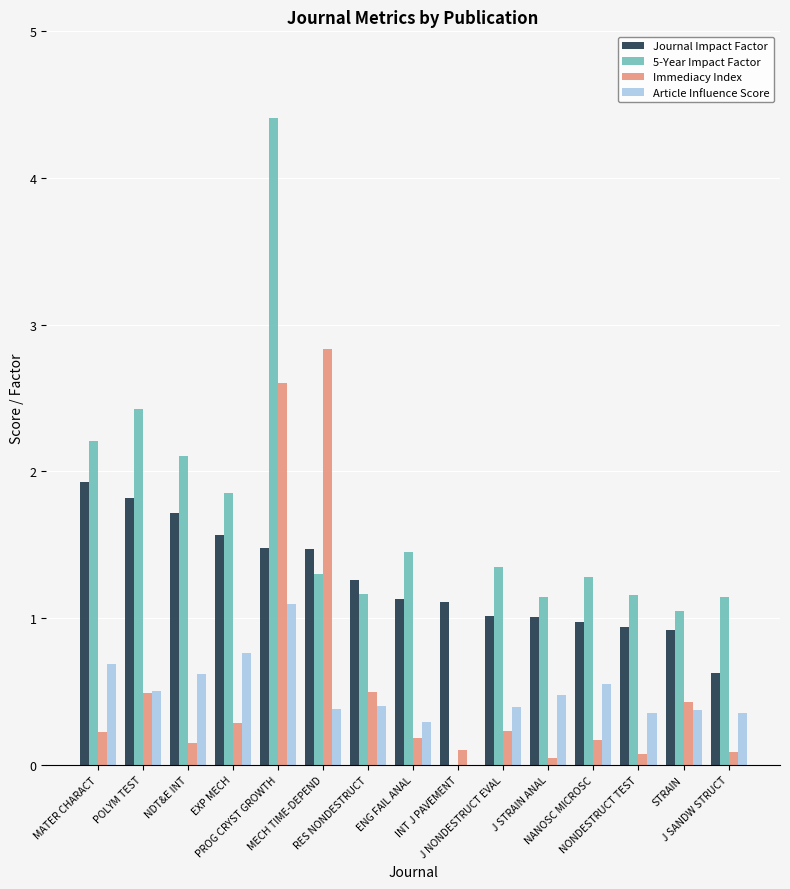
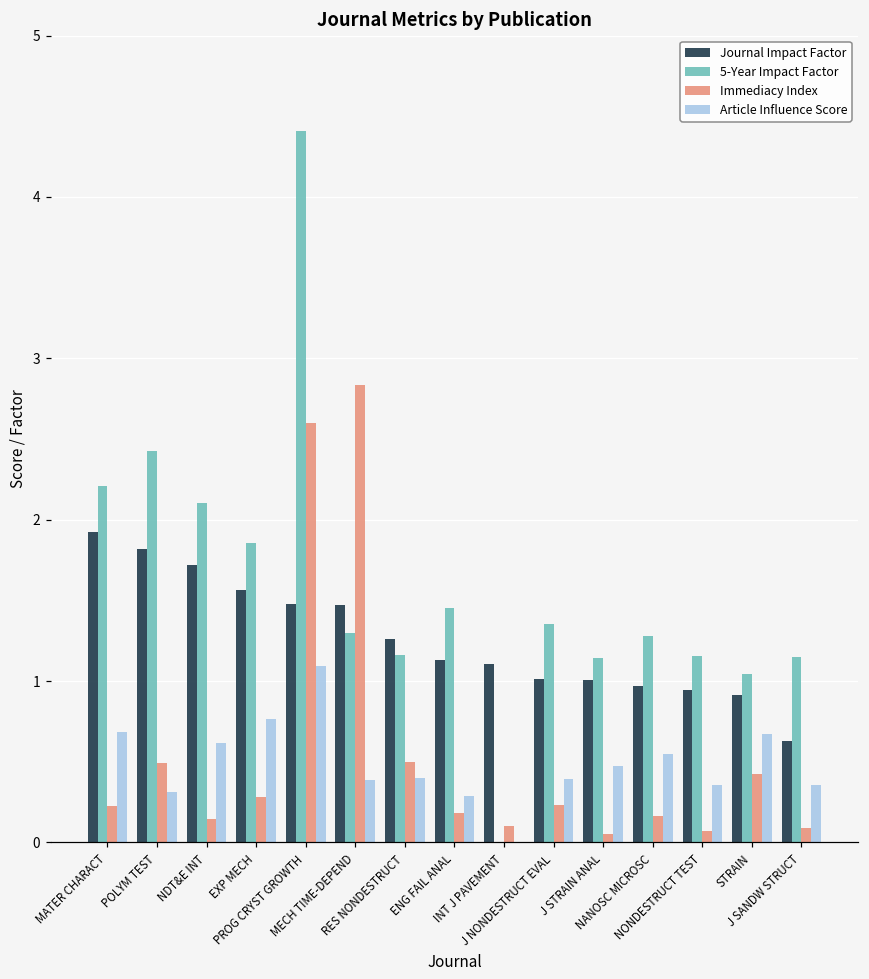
  {
    "Journal Impact Factor": {
      "MATER CHARACT": 1.93,
      "POLYM TEST": 1.82,
      "NDT&E INT": 1.72,
      "EXP MECH": 1.57,
      "PROG CRYST GROWTH": 1.48,
      "MECH TIME-DEPEND": 1.47,
      "RES NONDESTRUCT": 1.26,
      "ENG FAIL ANAL": 1.13,
      "INT J PAVEMENT": 1.11,
      "J NONDESTRUCT EVAL": 1.02,
      "J STRAIN ANAL": 1.01,
      "NANOSC MICROSC": 0.97,
      "NONDESTRUCT TEST": 0.94,
      "STRAIN": 0.92,
      "J SANDW STRUCT": 0.63
    },
    "5-Year Impact Factor": {
      "MATER CHARACT": 2.21,
      "POLYM TEST": 2.43,
      "NDT&E INT": 2.11,
      "EXP MECH": 1.85,
      "PROG CRYST GROWTH": 4.41,
      "MECH TIME-DEPEND": 1.30,
      "RES NONDESTRUCT": 1.16,
      "ENG FAIL ANAL": 1.45,
      "INT J PAVEMENT": 0.00,
      "J NONDESTRUCT EVAL": 1.35,
      "J STRAIN ANAL": 1.15,
      "NANOSC MICROSC": 1.28,
      "NONDESTRUCT TEST": 1.16,
      "STRAIN": 1.05,
      "J SANDW STRUCT": 1.15
    },
    "Immediacy Index": {
      "MATER CHARACT": 0.23,
      "POLYM TEST": 0.49,
      "NDT&E INT": 0.15,
      "EXP MECH": 0.28,
      "PROG CRYST GROWTH": 2.60,
      "MECH TIME-DEPEND": 2.84,
      "RES NONDESTRUCT": 0.50,
      "ENG FAIL ANAL": 0.18,
      "INT J PAVEMENT": 0.10,
      "J NONDESTRUCT EVAL": 0.23,
      "J STRAIN ANAL": 0.05,
      "NANOSC MICROSC": 0.17,
      "NONDESTRUCT TEST": 0.07,
      "STRAIN": 0.43,
      "J SANDW STRUCT": 0.09
    },
    "Article Influence Score": {
      "MATER CHARACT": 0.69,
-     "POLYM TEST": 0.50,
+     "POLYM TEST": 0.31,
      "NDT&E INT": 0.62,
      "EXP MECH": 0.76,
      "PROG CRYST GROWTH": 1.10,
      "MECH TIME-DEPEND": 0.38,
      "RES NONDESTRUCT": 0.40,
      "ENG FAIL ANAL": 0.29,
      "INT J PAVEMENT": 0.00,
      "J NONDESTRUCT EVAL": 0.39,
      "J STRAIN ANAL": 0.47,
      "NANOSC MICROSC": 0.55,
      "NONDESTRUCT TEST": 0.35,
-     "STRAIN": 0.38,
+     "STRAIN": 0.67,
      "J SANDW STRUCT": 0.36
    }
  }
